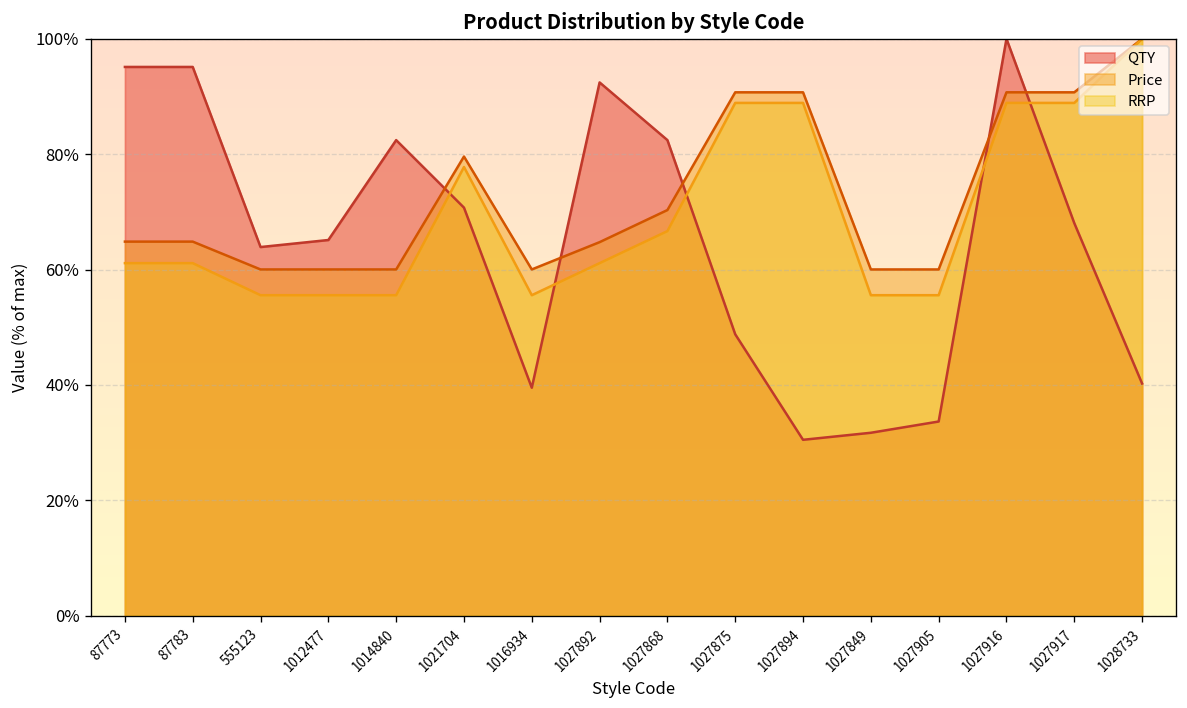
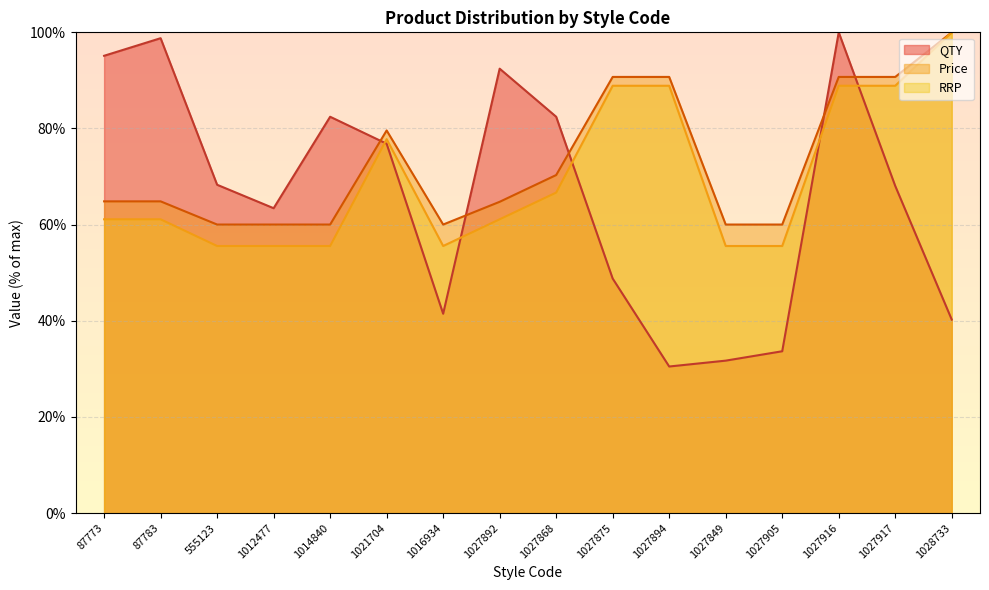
  {
    "QTY": {
      "87773": "95%",
-     "87783": "95%",
-     "555123": "64%",
-     "1012477": "65%",
+     "87783": "99%",
+     "555123": "68%",
+     "1012477": "63%",
      "1014840": "82%",
-     "1021704": "71%",
-     "1016934": "40%",
+     "1021704": "77%",
+     "1016934": "41%",
      "1027892": "92%",
      "1027868": "82%",
      "1027875": "49%",
      "1027894": "30%",
      "1027849": "32%",
      "1027905": "34%",
      "1027916": "100%",
      "1027917": "68%",
      "1028733": "40%"
    }
  }
